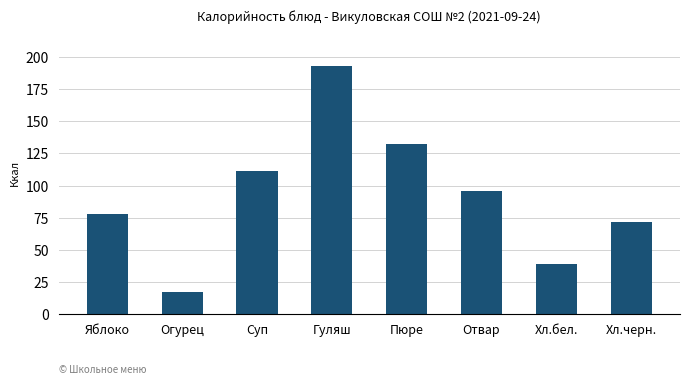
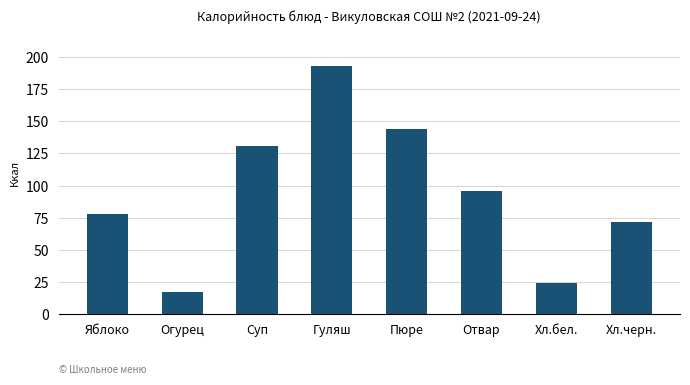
  {
    "Яблоко": 78,
    "Огурец": 17,
-   "Суп": 111,
+   "Суп": 131,
    "Гуляш": 193,
-   "Пюре": 132,
+   "Пюре": 144,
    "Отвар": 96,
-   "Хл.бел.": 39,
+   "Хл.бел.": 24,
    "Хл.черн.": 72
  }
